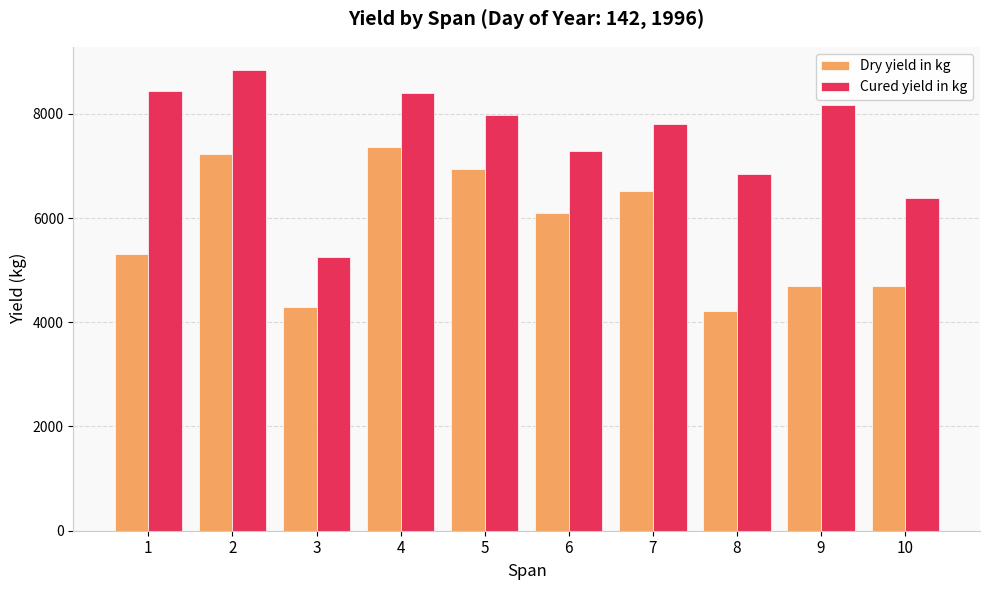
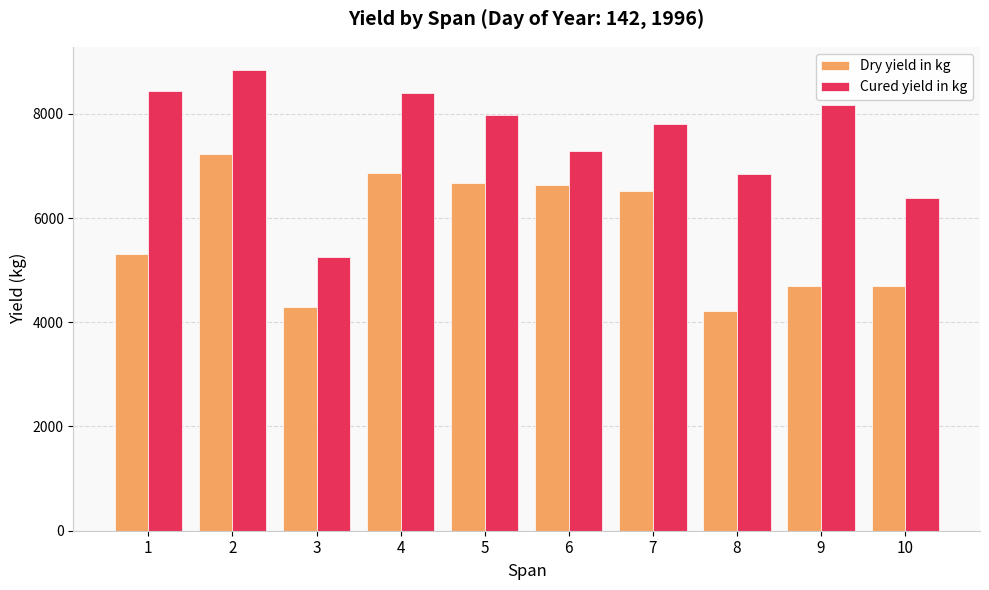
  {
    "Dry yield in kg": {
      "1": 5300,
      "2": 7200,
      "3": 4300,
-     "4": 7400,
-     "5": 6900,
-     "6": 6100,
+     "4": 6900,
+     "5": 6700,
+     "6": 6600,
      "7": 6500,
      "8": 4200,
      "9": 4700,
      "10": 4700
    },
    "Cured yield in kg": {
      "1": 8400,
      "2": 8800,
      "3": 5200,
      "4": 8400,
      "5": 8000,
      "6": 7300,
      "7": 7800,
      "8": 6800,
      "9": 8200,
      "10": 6400
    }
  }
